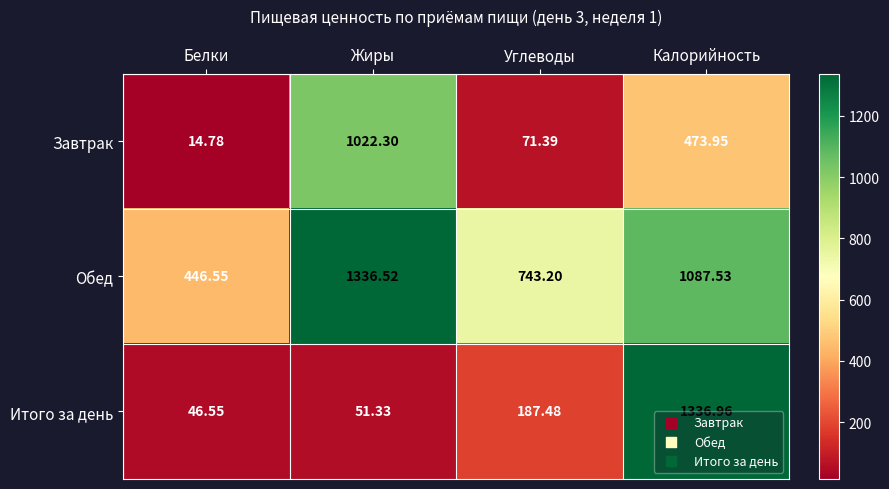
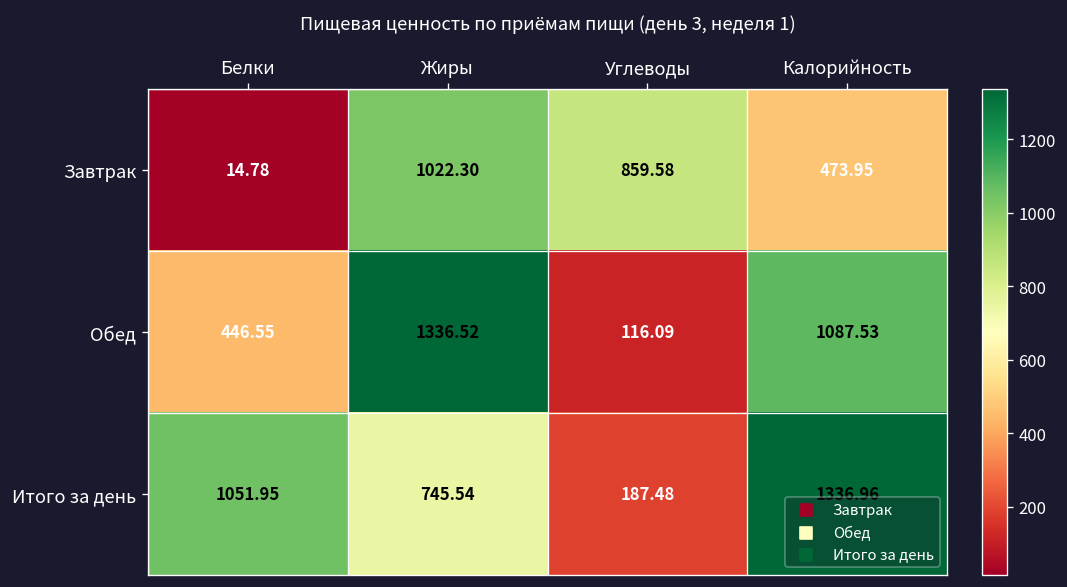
  {
    "Завтрак": {
      "Белки": 14.78,
      "Жиры": 1022.30,
-     "Углеводы": 71.39,
+     "Углеводы": 859.58,
      "Калорийность": 473.95
    },
    "Обед": {
      "Белки": 446.55,
      "Жиры": 1336.52,
-     "Углеводы": 743.20,
+     "Углеводы": 116.09,
      "Калорийность": 1087.53
    },
    "Итого за день": {
-     "Белки": 46.55,
-     "Жиры": 51.33,
+     "Белки": 1051.95,
+     "Жиры": 745.54,
      "Углеводы": 187.48
    }
  }
